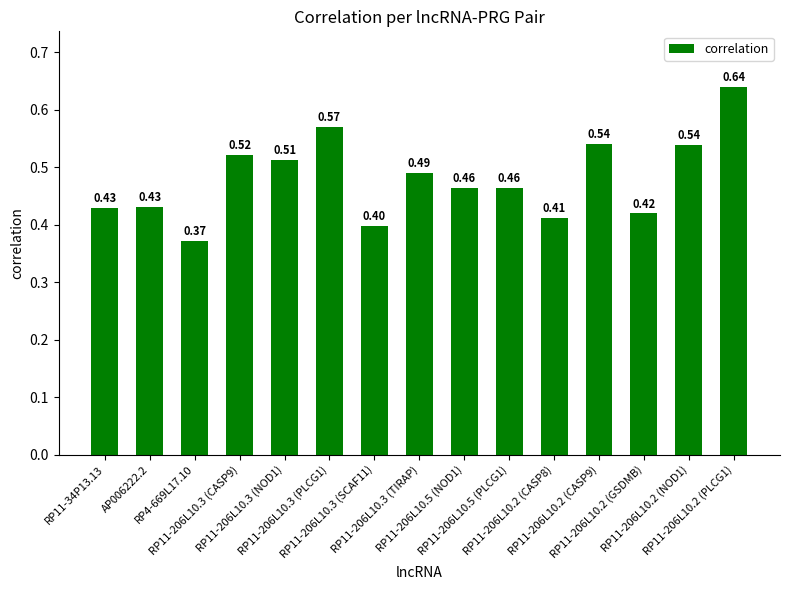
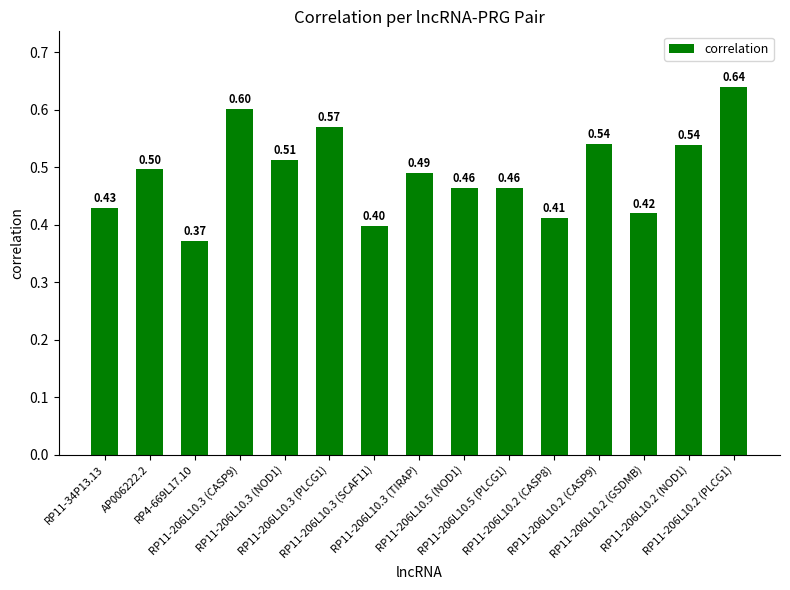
  {
    "RP11-34P13.13": 0.43,
-   "AP006222.2": 0.43,
+   "AP006222.2": 0.50,
    "RP4-669L17.10": 0.37,
-   "RP11-206L10.3 (CASP9)": 0.52,
+   "RP11-206L10.3 (CASP9)": 0.60,
    "RP11-206L10.3 (NOD1)": 0.51,
    "RP11-206L10.3 (PLCG1)": 0.57,
    "RP11-206L10.3 (SCAF11)": 0.40,
    "RP11-206L10.3 (TIRAP)": 0.49,
    "RP11-206L10.5 (NOD1)": 0.46,
    "RP11-206L10.5 (PLCG1)": 0.46,
    "RP11-206L10.2 (CASP8)": 0.41,
    "RP11-206L10.2 (CASP9)": 0.54,
    "RP11-206L10.2 (GSDMB)": 0.42,
    "RP11-206L10.2 (NOD1)": 0.54,
    "RP11-206L10.2 (PLCG1)": 0.64
  }
